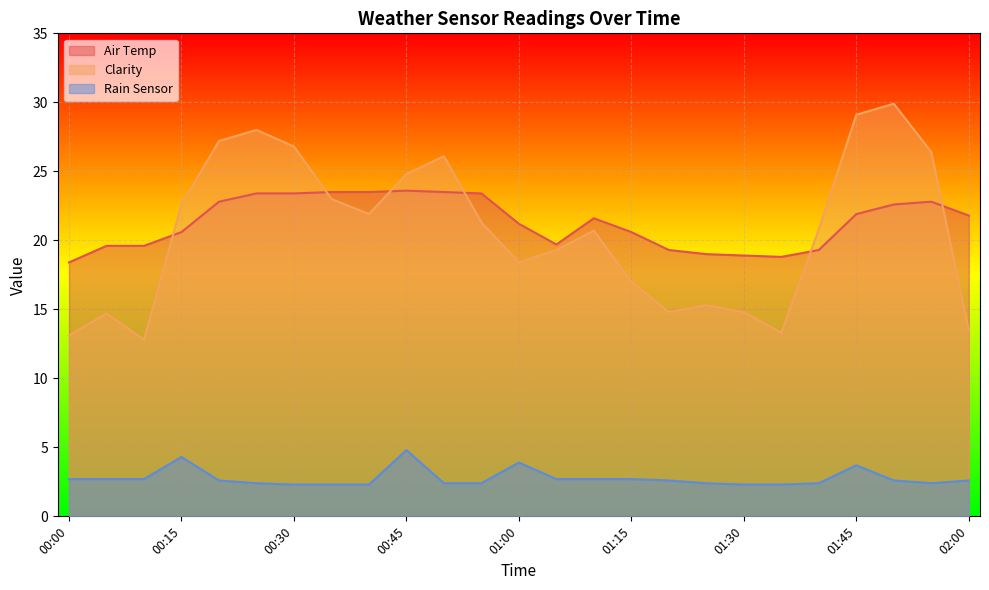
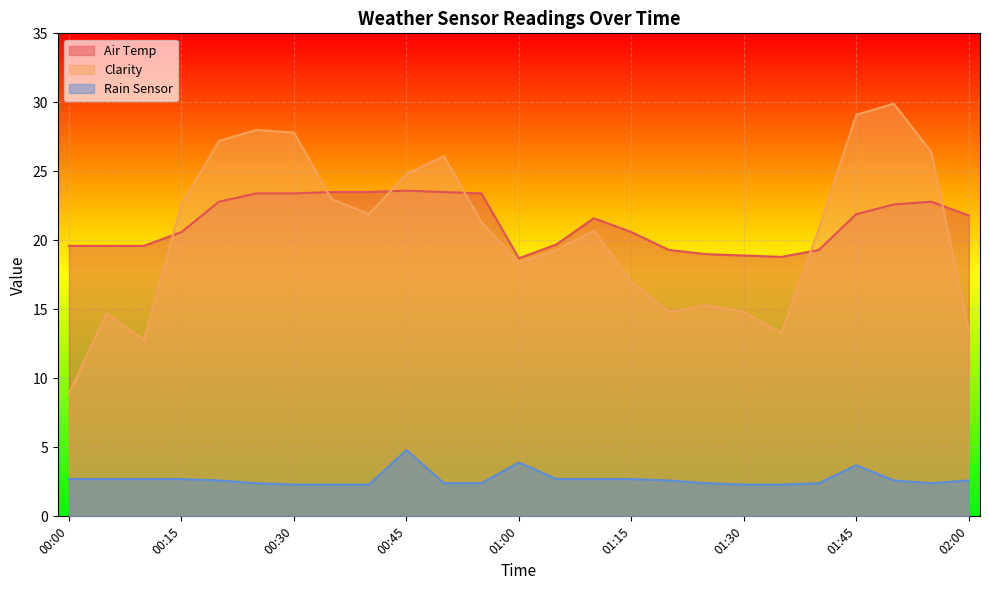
  {
    "Air Temp": {
-     "00:00": 18.4,
+     "00:00": 19.6,
      "00:15": 20.6,
      "00:30": 23.4,
      "00:45": 23.6,
-     "01:00": 21.2,
+     "01:00": 18.7,
      "01:15": 20.6,
      "01:30": 18.9,
      "01:45": 21.9,
      "02:00": 21.8
    },
    "Clarity": {
-     "00:00": 13.1,
+     "00:00": 8.9,
      "00:15": 22.6,
-     "00:30": 26.8,
+     "00:30": 27.8,
      "00:45": 24.8,
      "01:00": 18.4,
      "01:15": 17.0,
      "01:30": 14.8,
      "01:45": 29.1,
      "02:00": 13.5
    },
    "Rain Sensor": {
      "00:00": 2.7,
-     "00:15": 4.3,
+     "00:15": 2.7,
      "00:30": 2.3,
      "00:45": 4.8,
      "01:00": 3.9,
      "01:15": 2.7,
      "01:30": 2.3,
      "01:45": 3.7,
      "02:00": 2.6
    }
  }
